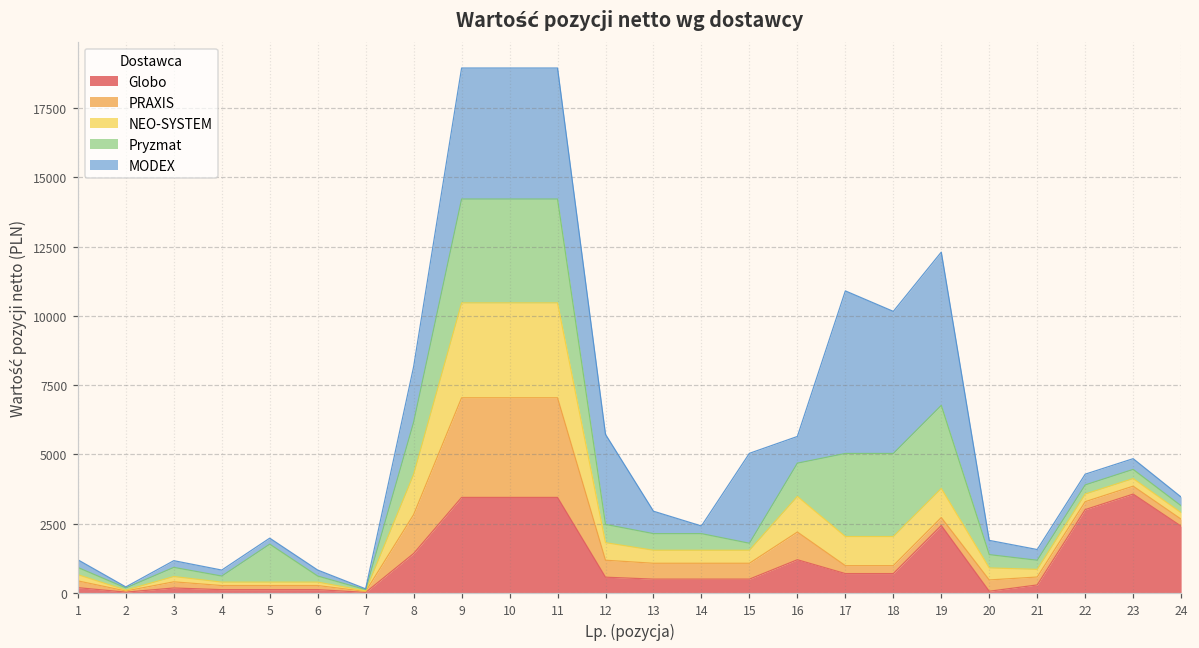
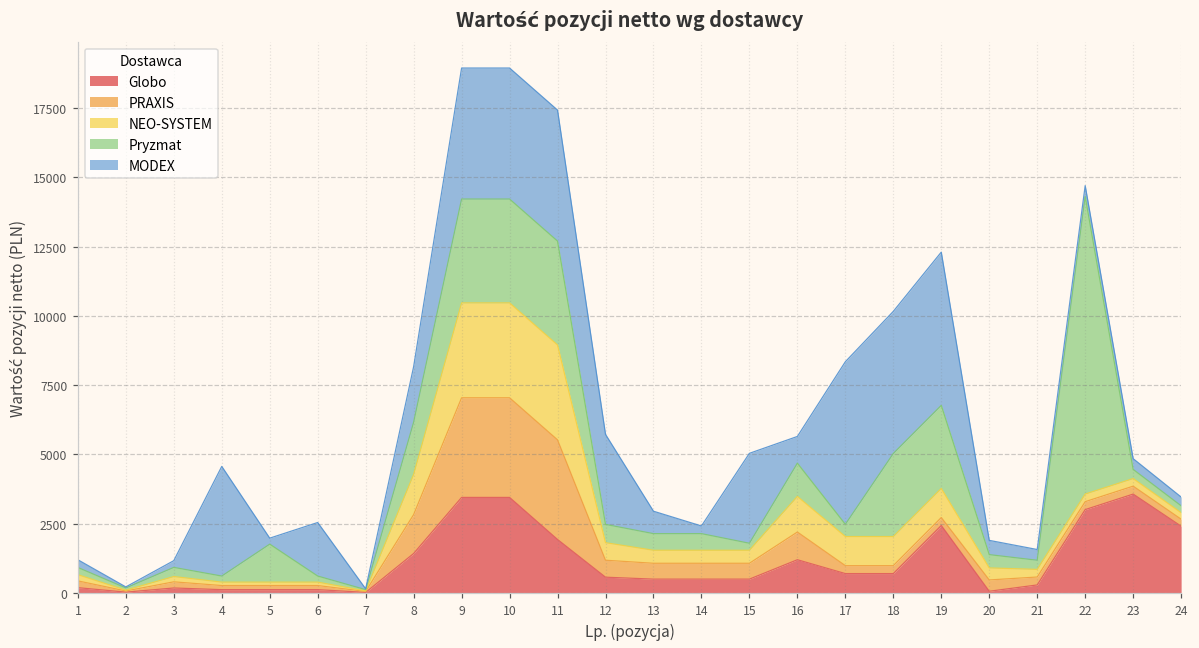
  {
    "Globo": {
      "1": 200,
      "3": 200,
      "4": 100,
      "5": 100,
      "6": 100,
      "8": 1400,
      "9": 3500,
      "10": 3500,
-     "11": 3500,
+     "11": 1900,
      "12": 600,
      "13": 500,
      "14": 500,
      "15": 500,
      "16": 1200,
      "17": 700,
      "18": 700,
      "19": 2400,
      "20": 100,
      "21": 300,
      "22": 3000,
      "23": 3600,
      "24": 2400
    },
    "Pryzmat": {
      "1": 300,
      "3": 300,
      "4": 200,
      "5": 1400,
      "6": 200,
      "8": 1900,
      "9": 3800,
      "10": 3800,
      "11": 3800,
      "12": 700,
      "13": 600,
      "14": 600,
      "15": 300,
      "16": 1200,
-     "17": 3000,
+     "17": 400,
      "18": 3000,
      "19": 3000,
      "20": 500,
      "21": 300,
-     "22": 300,
+     "22": 10700,
      "23": 300,
      "24": 300
    },
    "MODEX": {
      "1": 300,
      "3": 200,
-     "4": 200,
+     "4": 4000,
      "5": 200,
-     "6": 200,
+     "6": 1900,
      "8": 2000,
      "9": 4700,
      "10": 4700,
      "11": 4700,
      "12": 3200,
      "13": 800,
      "14": 300,
      "15": 3200,
      "16": 1000,
      "17": 5900,
      "18": 5100,
      "19": 5500,
      "20": 500,
      "21": 400,
      "22": 400,
      "23": 400,
      "24": 300
    }
  }
